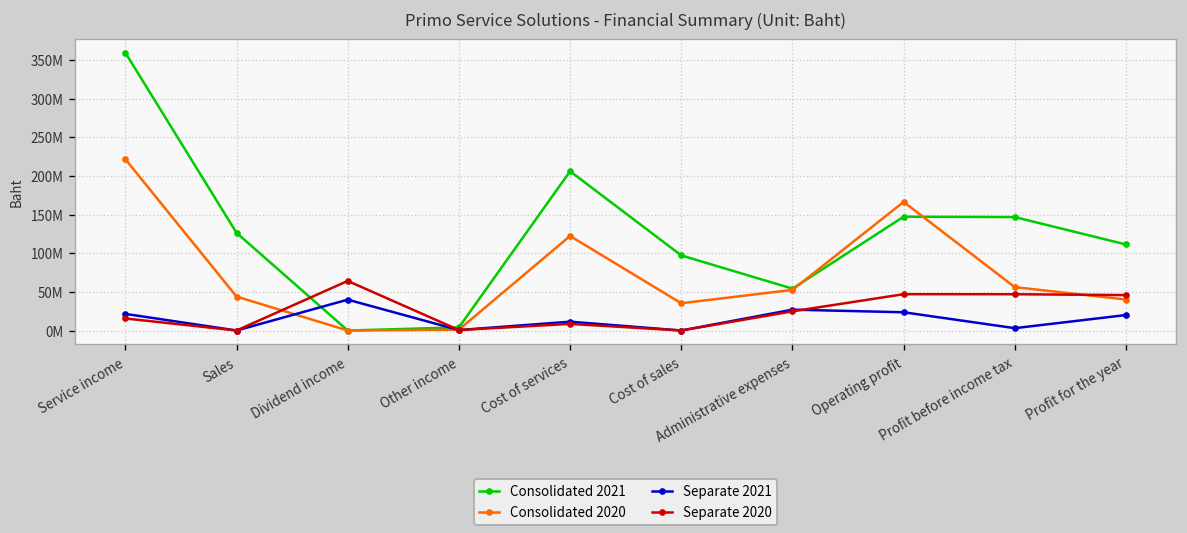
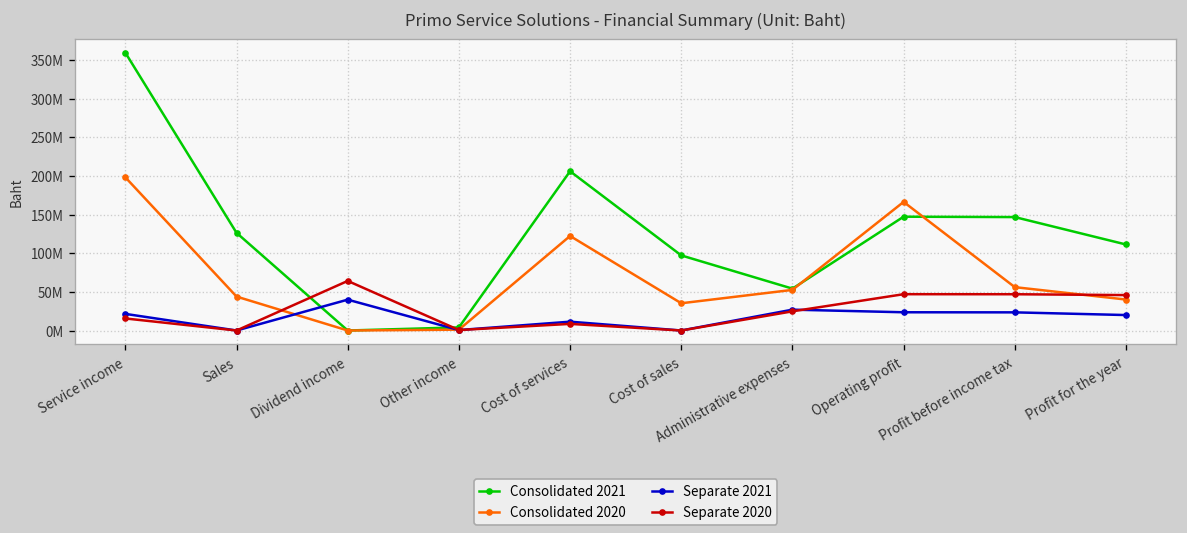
  {
    "Consolidated 2021": {
      "Service income": 360000000,
      "Sales": 130000000,
      "Cost of services": 210000000,
      "Cost of sales": 100000000,
      "Operating profit": 150000000,
      "Profit before income tax": 150000000,
      "Profit for the year": 110000000
    },
    "Consolidated 2020": {
-     "Service income": 220000000,
+     "Service income": 200000000,
      "Sales": 40000000,
      "Cost of services": 120000000,
      "Cost of sales": 40000000,
      "Operating profit": 170000000,
      "Profit before income tax": 60000000,
      "Profit for the year": 40000000
    },
    "Separate 2021": {
      "Service income": 20000000,
      "Dividend income": 40000000,
      "Operating profit": 20000000,
-     "Profit before income tax": 0,
+     "Profit before income tax": 20000000,
      "Profit for the year": 20000000
    },
    "Separate 2020": {
      "Service income": 20000000,
      "Dividend income": 60000000,
      "Operating profit": 50000000,
      "Profit before income tax": 50000000,
      "Profit for the year": 50000000
    }
  }
